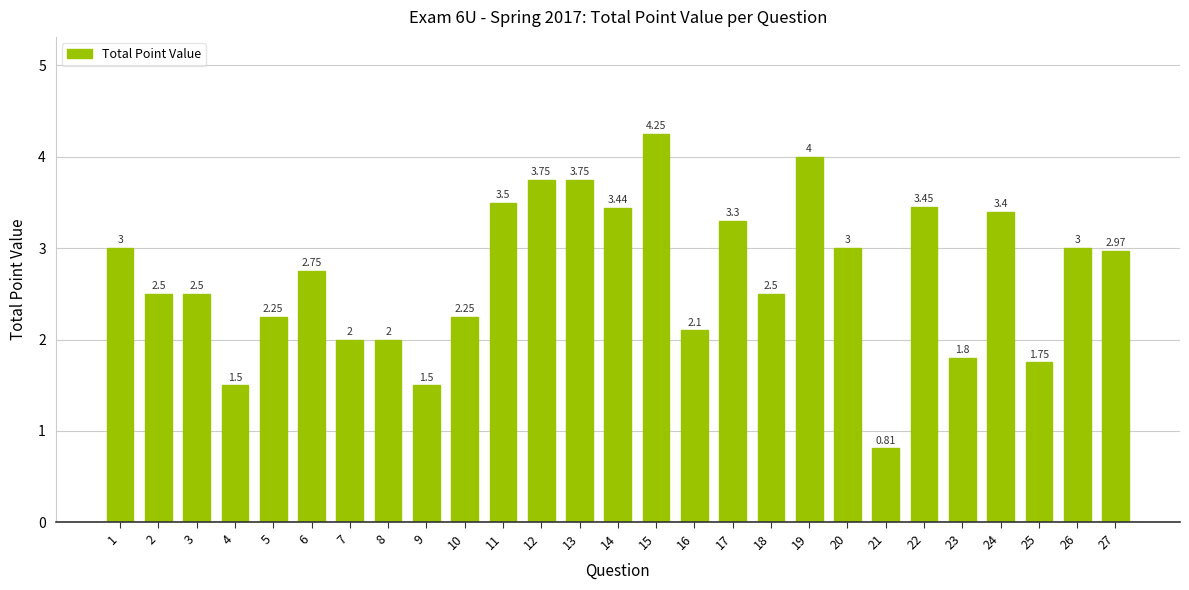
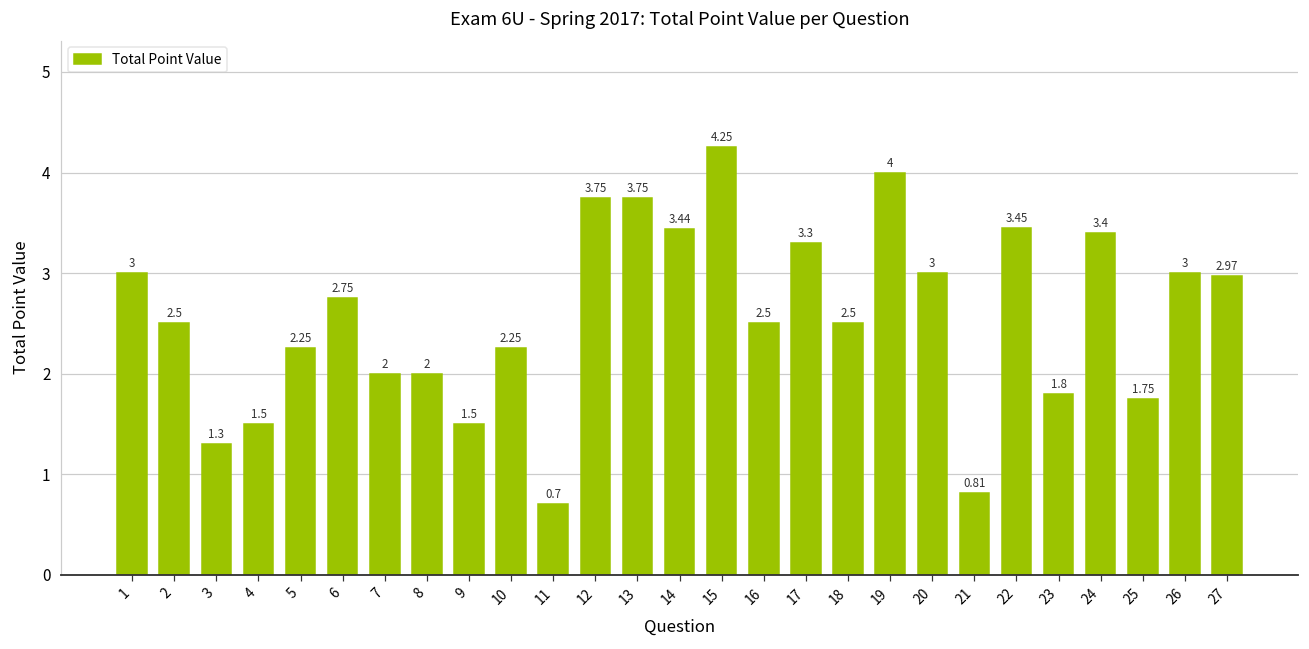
  {
    "1": 3,
    "2": 2.5,
-   "3": 2.5,
+   "3": 1.3,
    "4": 1.5,
    "5": 2.25,
    "6": 2.75,
    "7": 2,
    "8": 2,
    "9": 1.5,
    "10": 2.25,
-   "11": 3.5,
+   "11": 0.7,
    "12": 3.75,
    "13": 3.75,
    "14": 3.44,
    "15": 4.25,
-   "16": 2.1,
+   "16": 2.5,
    "17": 3.3,
    "18": 2.5,
    "19": 4,
    "20": 3,
    "21": 0.81,
    "22": 3.45,
    "23": 1.8,
    "24": 3.4,
    "25": 1.75,
    "26": 3,
    "27": 2.97
  }
